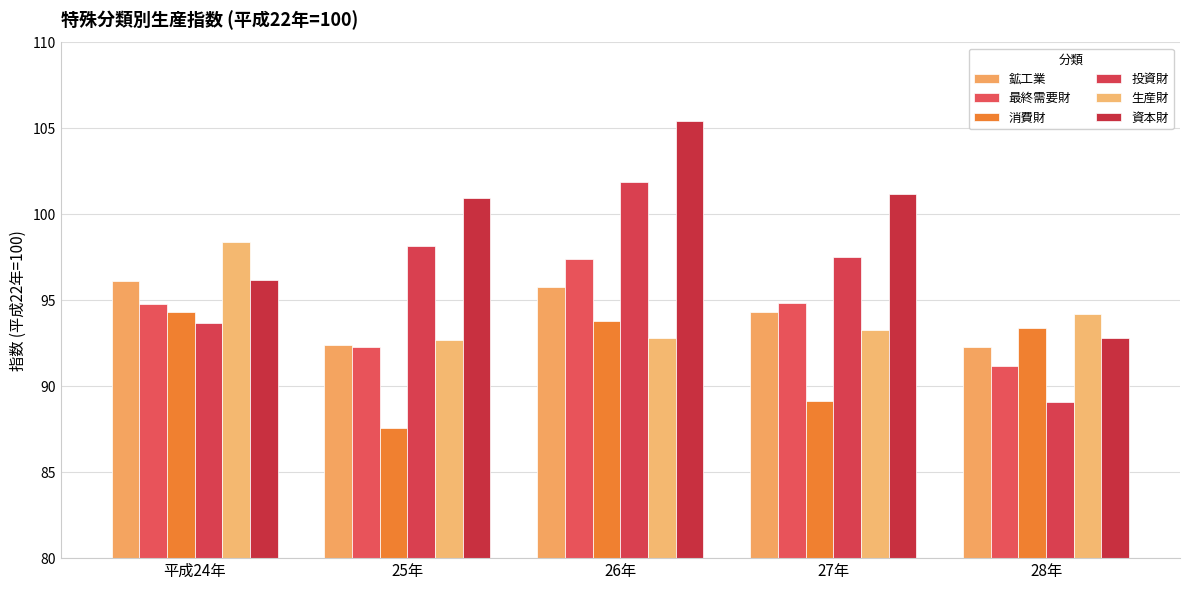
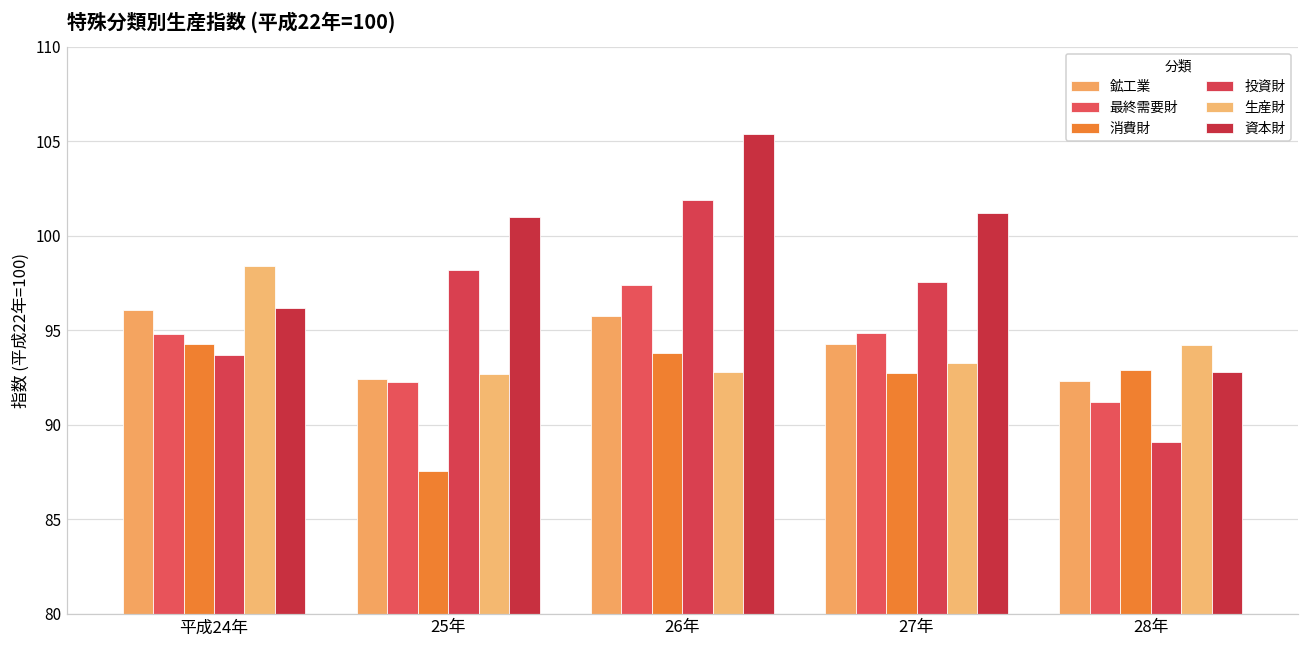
  {
    "消費財": {
      "平成24年": 94.3,
      "25年": 87.6,
      "26年": 93.8,
-     "27年": 89.2,
-     "28年": 93.4
+     "27年": 92.7,
+     "28年": 92.9
    }
  }
